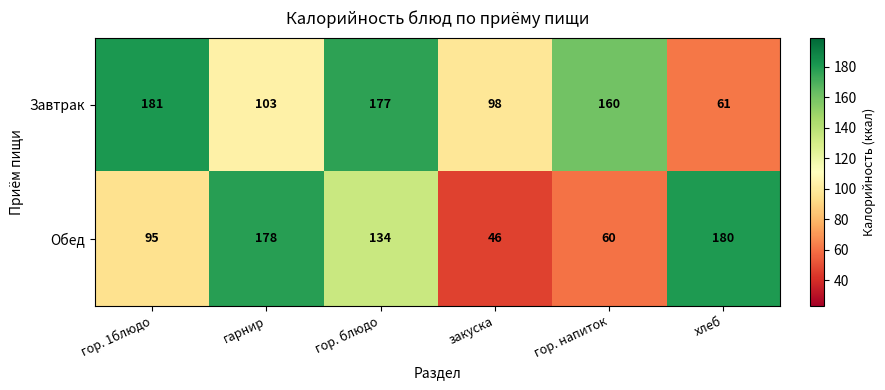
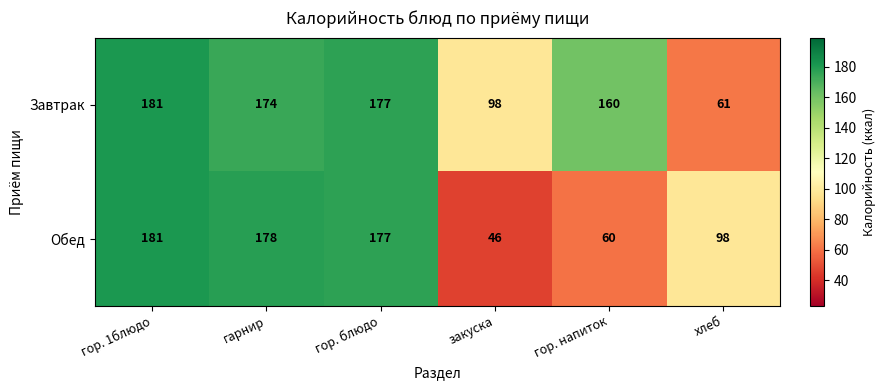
  {
    "Завтрак": {
      "гор. 1блюдо": 181,
-     "гарнир": 103,
+     "гарнир": 174,
      "гор. блюдо": 177,
      "закуска": 98,
      "гор. напиток": 160,
      "хлеб": 61
    },
    "Обед": {
-     "гор. 1блюдо": 95,
+     "гор. 1блюдо": 181,
      "гарнир": 178,
-     "гор. блюдо": 134,
+     "гор. блюдо": 177,
      "закуска": 46,
      "гор. напиток": 60,
-     "хлеб": 180
+     "хлеб": 98
    }
  }
